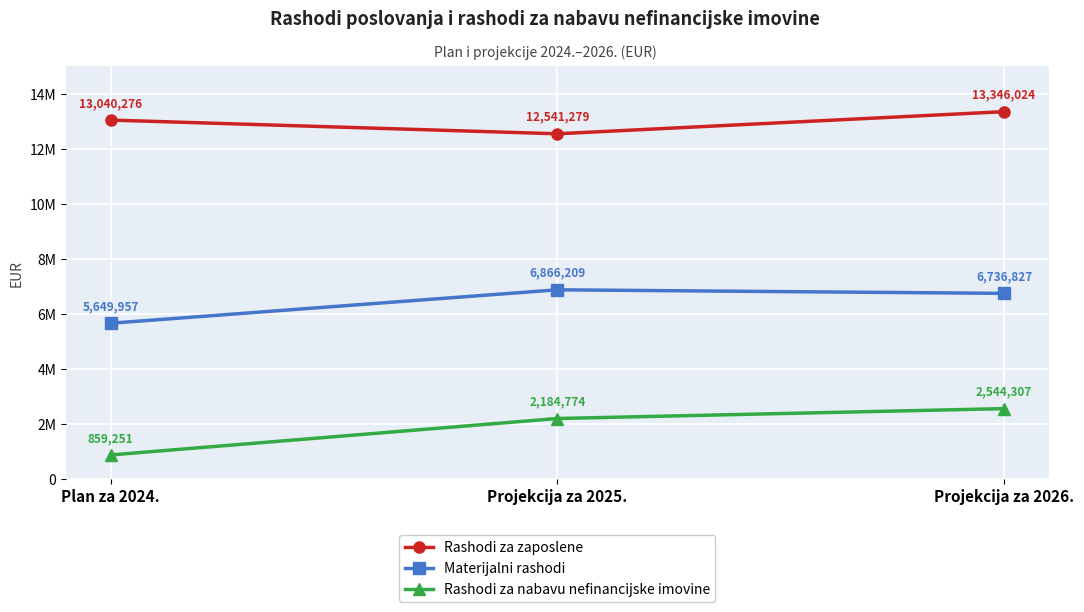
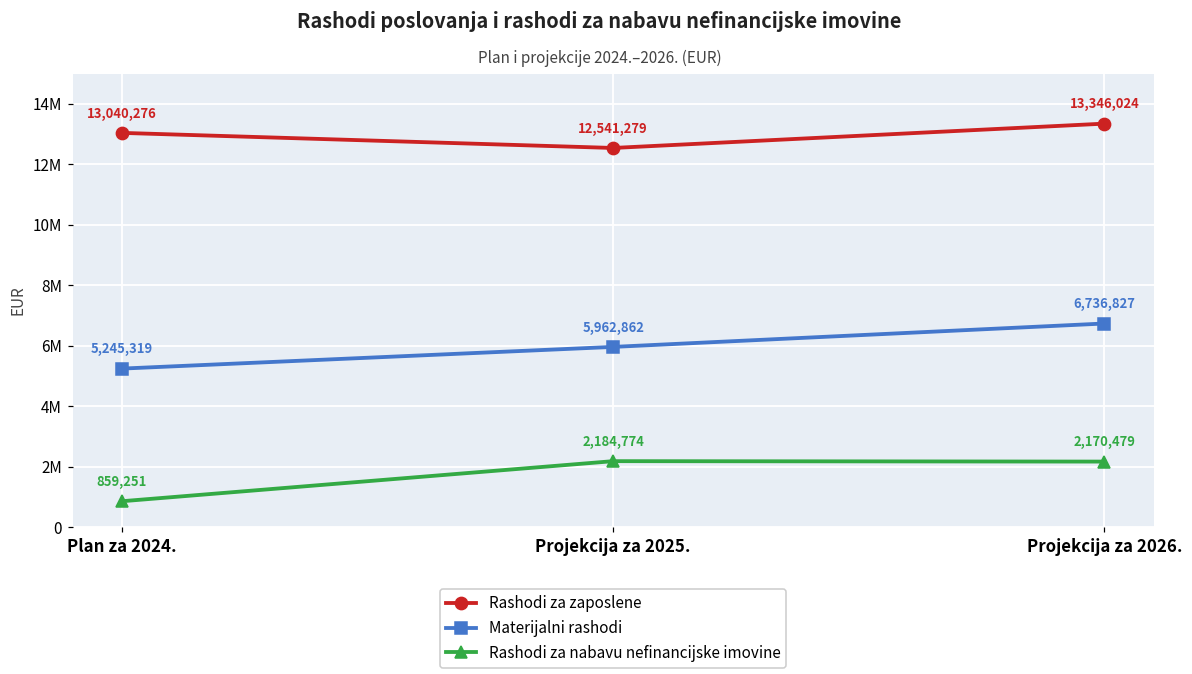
  {
    "Rashodi za zaposlene": {
      "Plan za 2024.": "13,040,276",
      "Projekcija za 2025.": "12,541,279",
      "Projekcija za 2026.": "13,346,024"
    },
    "Materijalni rashodi": {
-     "Plan za 2024.": "5,649,957",
-     "Projekcija za 2025.": "6,866,209",
+     "Plan za 2024.": "5,245,319",
+     "Projekcija za 2025.": "5,962,862",
      "Projekcija za 2026.": "6,736,827"
    },
    "Rashodi za nabavu nefinancijske imovine": {
      "Plan za 2024.": "859,251",
      "Projekcija za 2025.": "2,184,774",
-     "Projekcija za 2026.": "2,544,307"
+     "Projekcija za 2026.": "2,170,479"
    }
  }
